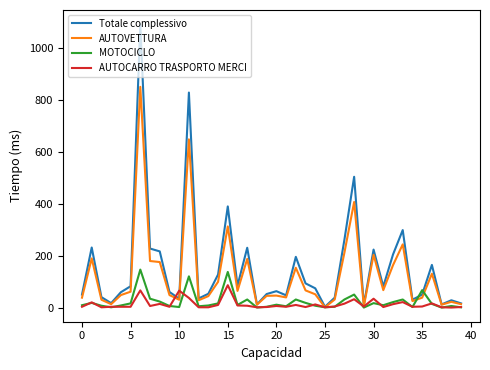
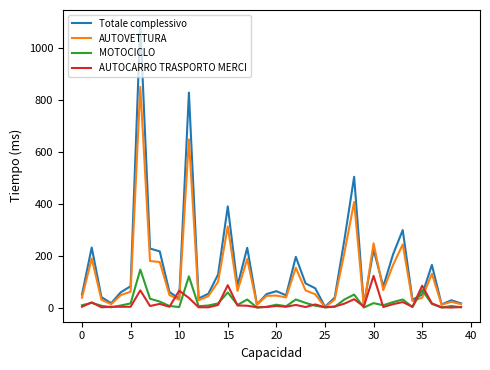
  {
    "Totale complessivo": {
      "0": 50,
      "5": 80,
      "15": 390,
      "20": 60,
      "30": 220,
      "35": 50
    },
    "AUTOVETTURA": {
      "0": 40,
      "5": 60,
      "15": 310,
      "20": 50,
-     "30": 200,
+     "30": 250,
      "35": 40
    },
    "MOTOCICLO": {
      "5": 20,
      "10": 0,
-     "15": 140,
+     "15": 60,
      "30": 20,
      "35": 70
    },
    "AUTOCARRO TRASPORTO MERCI": {
      "5": 0,
      "10": 70,
      "15": 90,
-     "30": 30,
-     "35": 0
+     "30": 120,
+     "35": 80
    }
  }
